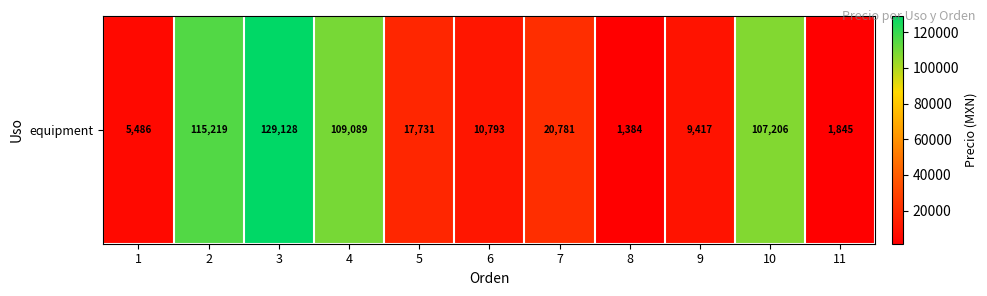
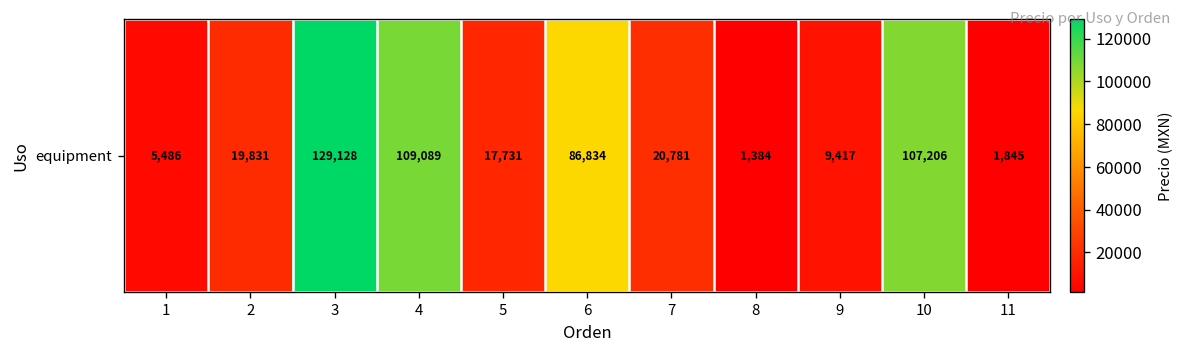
  {
    "equipment": {
      "1": "5,486",
-     "2": "115,219",
+     "2": "19,831",
      "3": "129,128",
      "4": "109,089",
      "5": "17,731",
-     "6": "10,793",
+     "6": "86,834",
      "7": "20,781",
      "8": "1,384",
      "9": "9,417",
      "10": "107,206",
      "11": "1,845"
    }
  }
